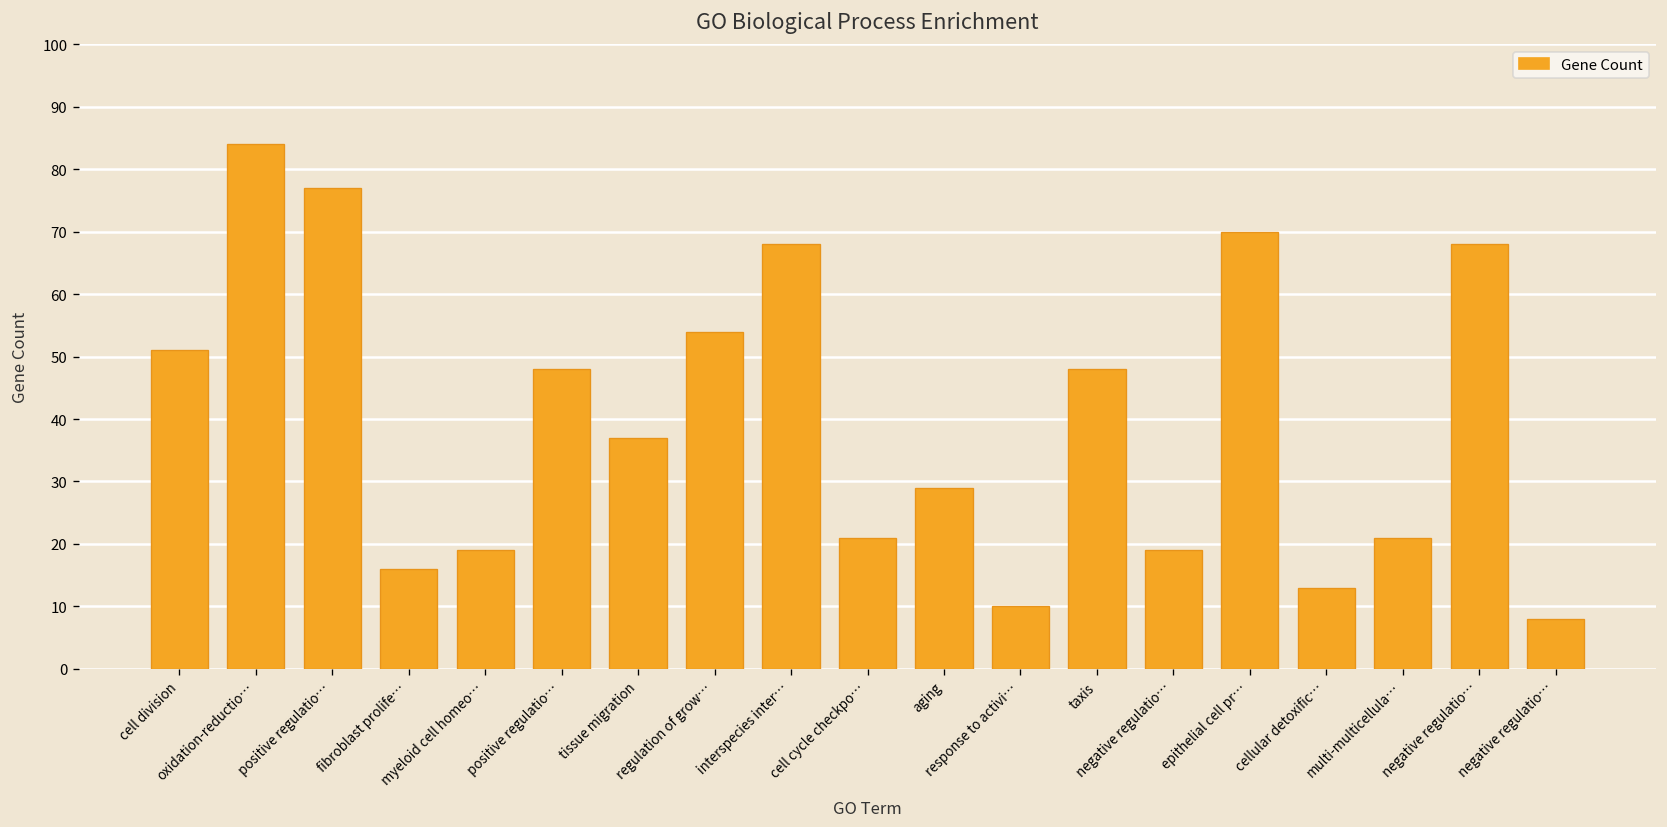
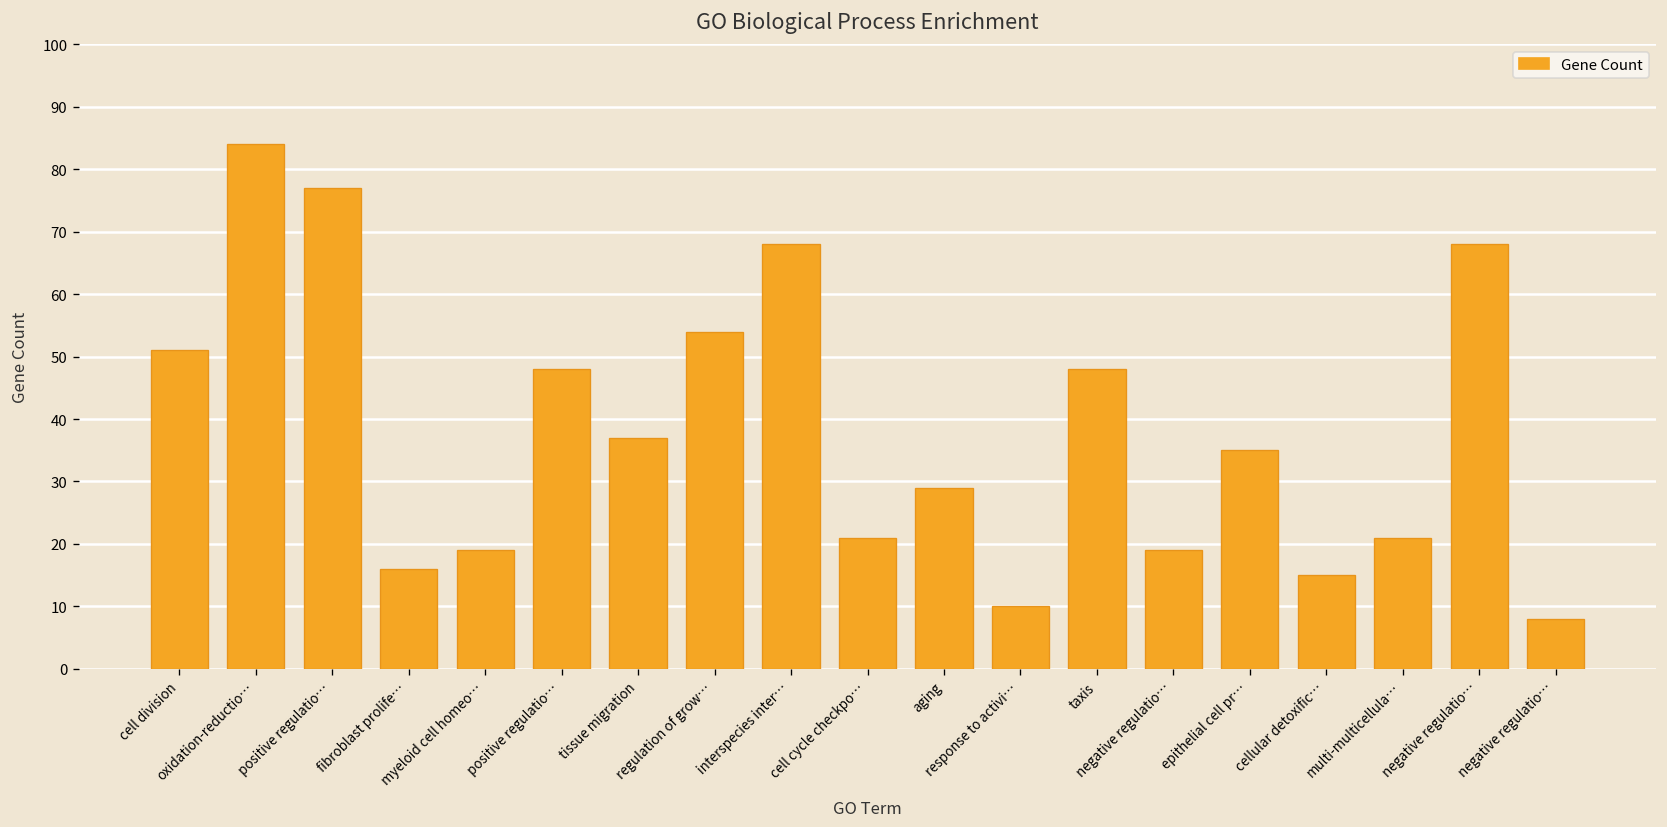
  {
    "cell division": 51,
    "oxidation-reductio…": 84,
    "fibroblast prolife…": 16,
    "myeloid cell homeo…": 19,
    "tissue migration": 37,
    "regulation of grow…": 54,
    "interspecies inter…": 68,
    "cell cycle checkpo…": 21,
    "aging": 29,
    "response to activi…": 10,
    "taxis": 48,
-   "epithelial cell pr…": 70,
-   "cellular detoxific…": 13,
+   "epithelial cell pr…": 35,
+   "cellular detoxific…": 15,
    "multi-multicellula…": 21
  }
